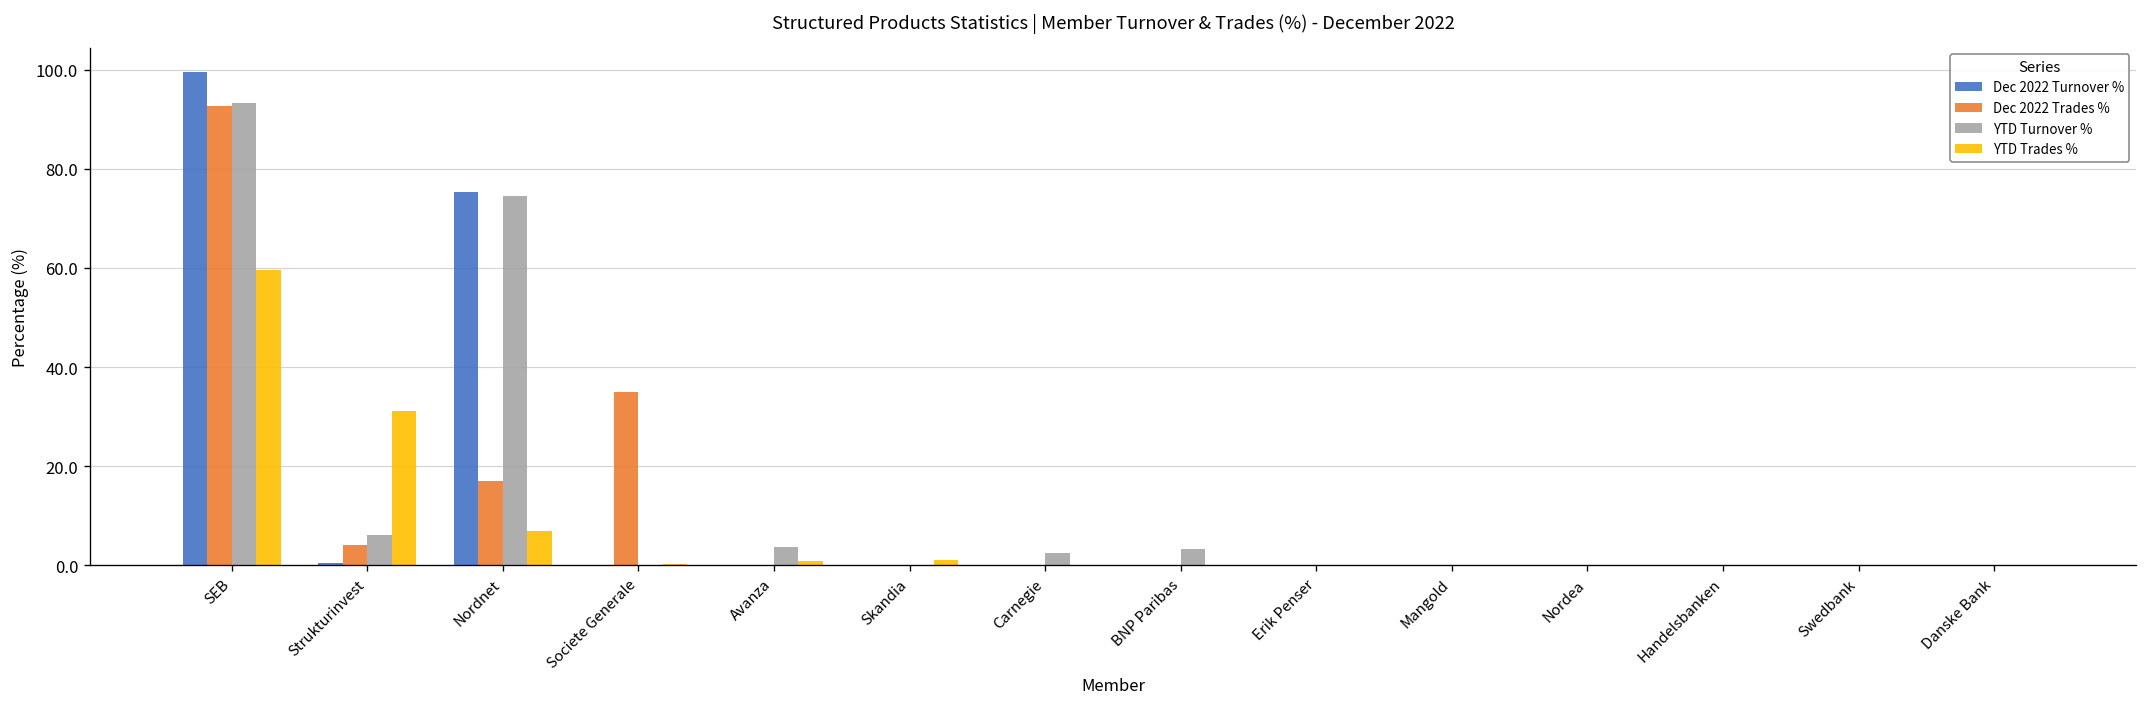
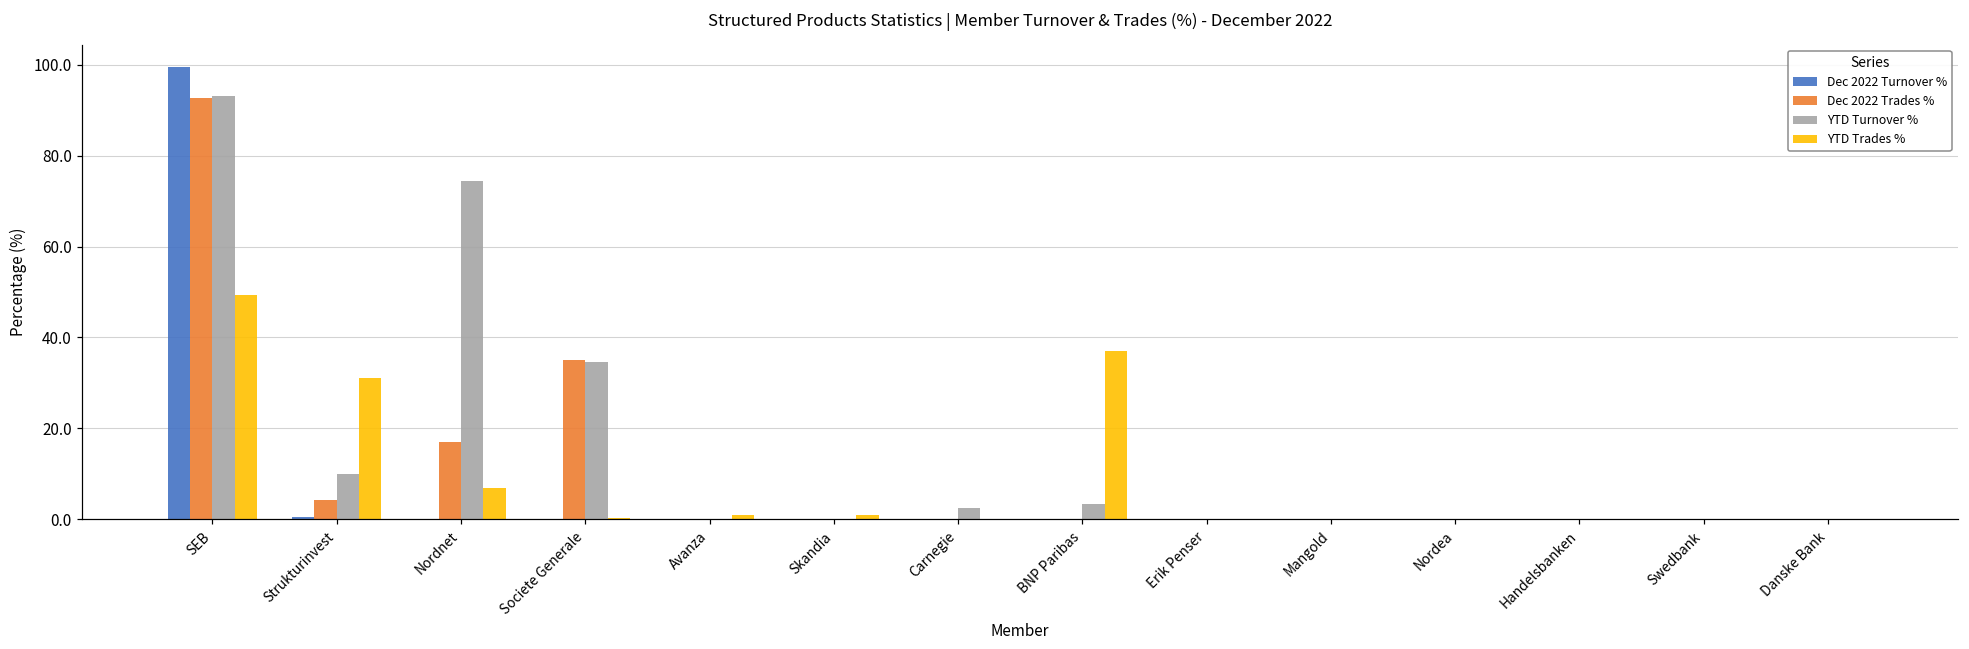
  {
    "Dec 2022 Turnover %": {
      "SEB": 99,
-     "Nordnet": 75,
+     "Nordnet": 0,
      "Skandia": 0,
      "Carnegie": 0,
      "BNP Paribas": 0,
      "Erik Penser": 0,
      "Mangold": 0,
      "Nordea": 0,
      "Handelsbanken": 0,
      "Swedbank": 0,
      "Danske Bank": 0
    },
    "Dec 2022 Trades %": {
      "SEB": 93,
      "Strukturinvest": 4,
      "Nordnet": 17,
      "Societe Generale": 35,
      "Skandia": 0,
      "Carnegie": 0,
      "BNP Paribas": 0,
      "Erik Penser": 0,
      "Mangold": 0,
      "Nordea": 0,
      "Handelsbanken": 0,
      "Swedbank": 0,
      "Danske Bank": 0
    },
    "YTD Turnover %": {
      "SEB": 93,
-     "Strukturinvest": 6,
+     "Strukturinvest": 10,
      "Nordnet": 74,
-     "Societe Generale": 0,
-     "Avanza": 4,
+     "Societe Generale": 35,
+     "Avanza": 0,
      "Carnegie": 2,
      "BNP Paribas": 3
    },
    "YTD Trades %": {
-     "SEB": 59,
+     "SEB": 49,
      "Strukturinvest": 31,
      "Nordnet": 7,
      "Avanza": 1,
      "Skandia": 1,
-     "BNP Paribas": 0
+     "BNP Paribas": 37
    }
  }
